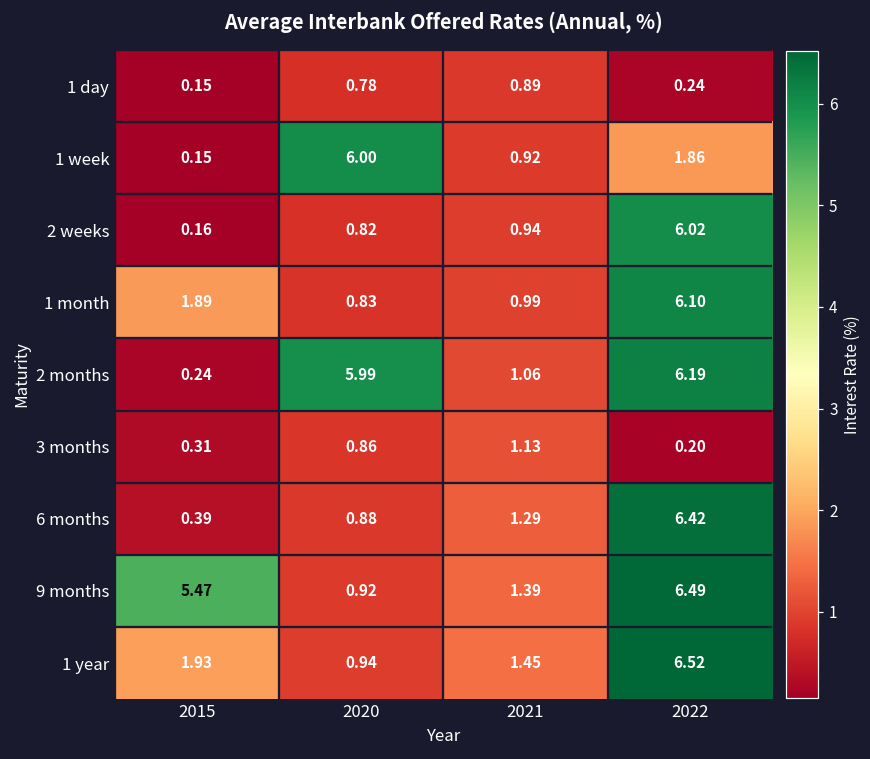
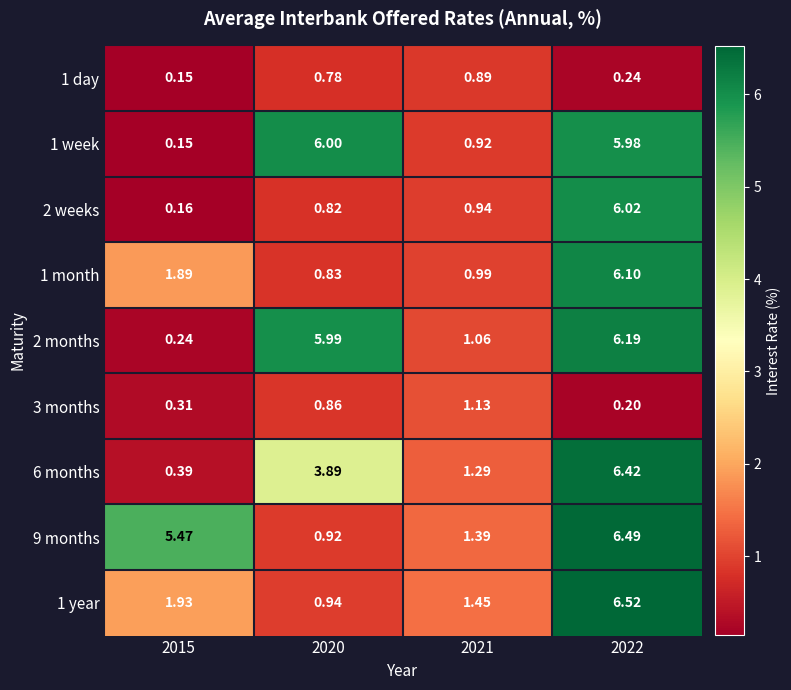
  {
    "1 day": {
      "2015": 0.15,
      "2020": 0.78,
      "2021": 0.89,
      "2022": 0.24
    },
    "1 week": {
      "2015": 0.15,
      "2020": 6.00,
      "2021": 0.92,
-     "2022": 1.86
+     "2022": 5.98
    },
    "2 weeks": {
      "2015": 0.16,
      "2020": 0.82,
      "2021": 0.94,
      "2022": 6.02
    },
    "1 month": {
      "2015": 1.89,
      "2020": 0.83,
      "2021": 0.99,
      "2022": 6.10
    },
    "2 months": {
      "2015": 0.24,
      "2020": 5.99,
      "2021": 1.06,
      "2022": 6.19
    },
    "3 months": {
      "2015": 0.31,
      "2020": 0.86,
      "2021": 1.13,
      "2022": 0.20
    },
    "6 months": {
      "2015": 0.39,
-     "2020": 0.88,
+     "2020": 3.89,
      "2021": 1.29,
      "2022": 6.42
    },
    "9 months": {
      "2015": 5.47,
      "2020": 0.92,
      "2021": 1.39,
      "2022": 6.49
    },
    "1 year": {
      "2015": 1.93,
      "2020": 0.94,
      "2021": 1.45,
      "2022": 6.52
    }
  }
